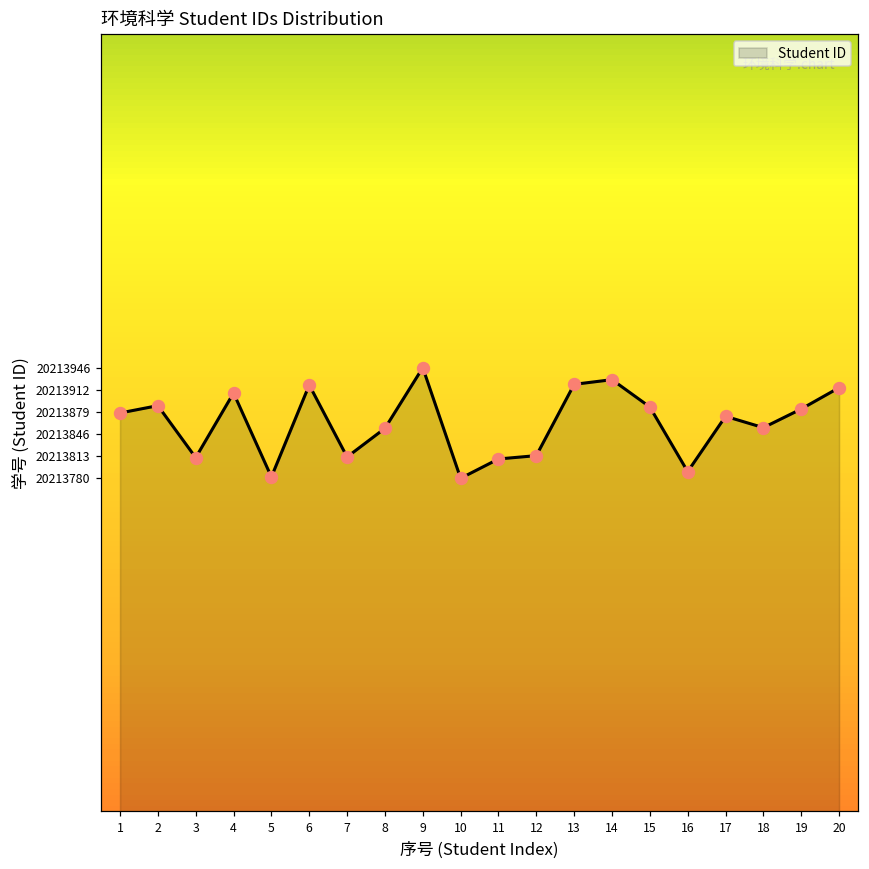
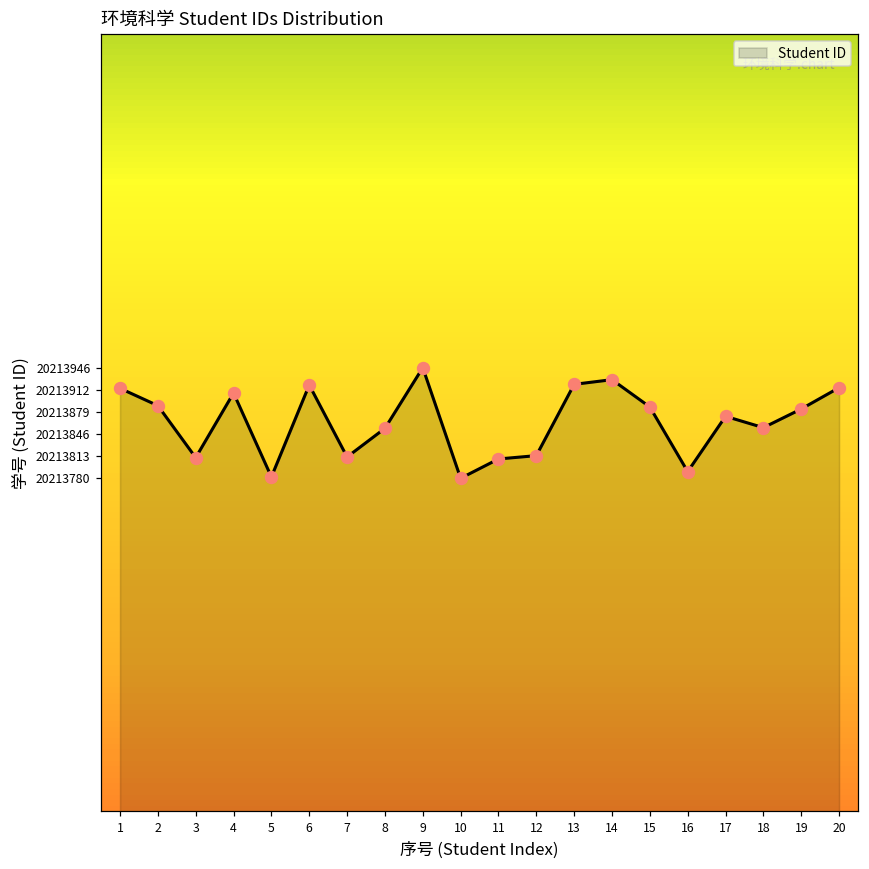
  {
-   "1": 20213880,
+   "1": 20213920,
    "2": 20213890,
    "3": 20213810,
    "4": 20213910,
    "5": 20213780,
    "6": 20213920,
    "7": 20213810,
    "8": 20213860,
    "9": 20213950,
    "10": 20213780,
    "11": 20213810,
    "12": 20213810,
    "13": 20213920,
    "14": 20213930,
    "15": 20213890,
    "16": 20213790,
    "17": 20213870,
    "18": 20213860,
    "19": 20213880,
    "20": 20213920
  }
